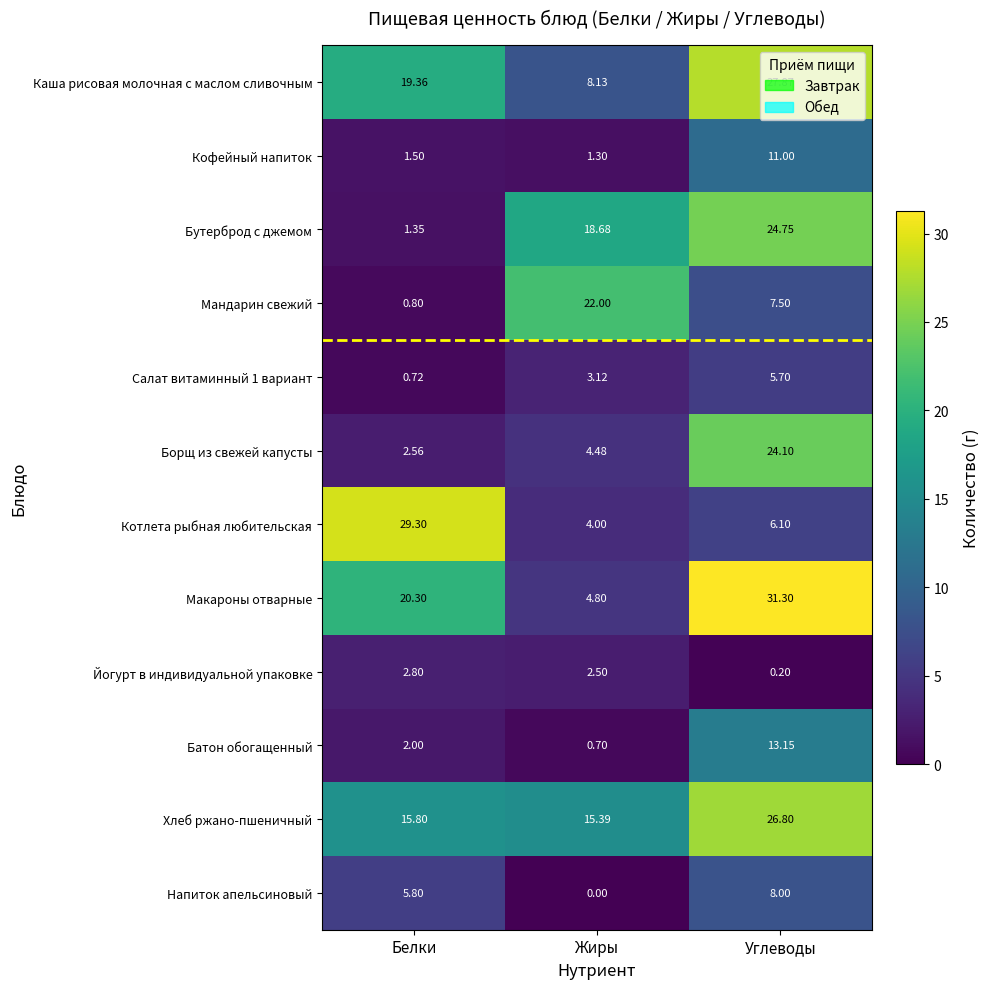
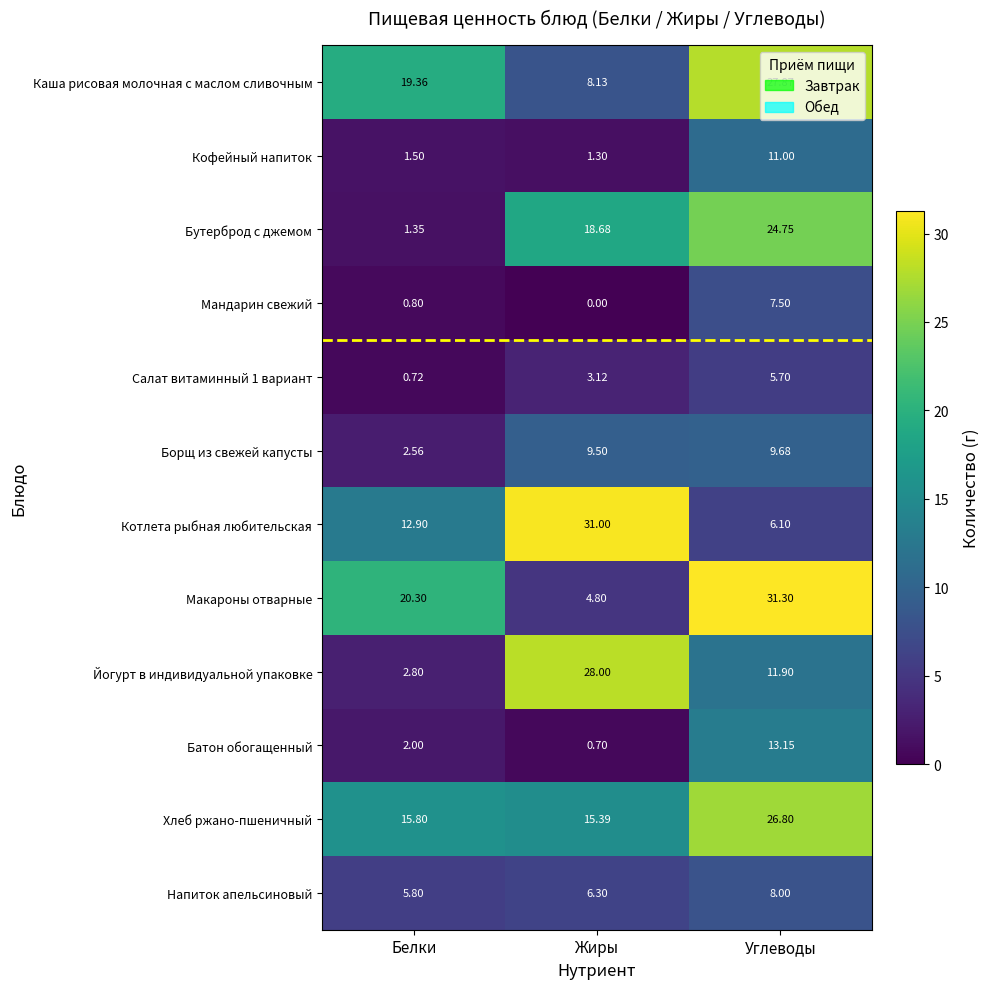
  {
    "Каша рисовая молочная с маслом сливочным": {
      "Белки": 19.36,
      "Жиры": 8.13
    },
    "Кофейный напиток": {
      "Белки": 1.50,
      "Жиры": 1.30,
      "Углеводы": 11.00
    },
    "Бутерброд с джемом": {
      "Белки": 1.35,
      "Жиры": 18.68,
      "Углеводы": 24.75
    },
    "Мандарин свежий": {
      "Белки": 0.80,
-     "Жиры": 22.00,
+     "Жиры": 0.00,
      "Углеводы": 7.50
    },
    "Салат витаминный 1 вариант": {
      "Белки": 0.72,
      "Жиры": 3.12,
      "Углеводы": 5.70
    },
    "Борщ из свежей капусты": {
      "Белки": 2.56,
-     "Жиры": 4.48,
-     "Углеводы": 24.10
+     "Жиры": 9.50,
+     "Углеводы": 9.68
    },
    "Котлета рыбная любительская": {
-     "Белки": 29.30,
-     "Жиры": 4.00,
+     "Белки": 12.90,
+     "Жиры": 31.00,
      "Углеводы": 6.10
    },
    "Макароны отварные": {
      "Белки": 20.30,
      "Жиры": 4.80,
      "Углеводы": 31.30
    },
    "Йогурт в индивидуальной упаковке": {
      "Белки": 2.80,
-     "Жиры": 2.50,
-     "Углеводы": 0.20
+     "Жиры": 28.00,
+     "Углеводы": 11.90
    },
    "Батон обогащенный": {
      "Белки": 2.00,
      "Жиры": 0.70,
      "Углеводы": 13.15
    },
    "Хлеб ржано-пшеничный": {
      "Белки": 15.80,
      "Жиры": 15.39,
      "Углеводы": 26.80
    },
    "Напиток апельсиновый": {
      "Белки": 5.80,
-     "Жиры": 0.00,
+     "Жиры": 6.30,
      "Углеводы": 8.00
    }
  }
